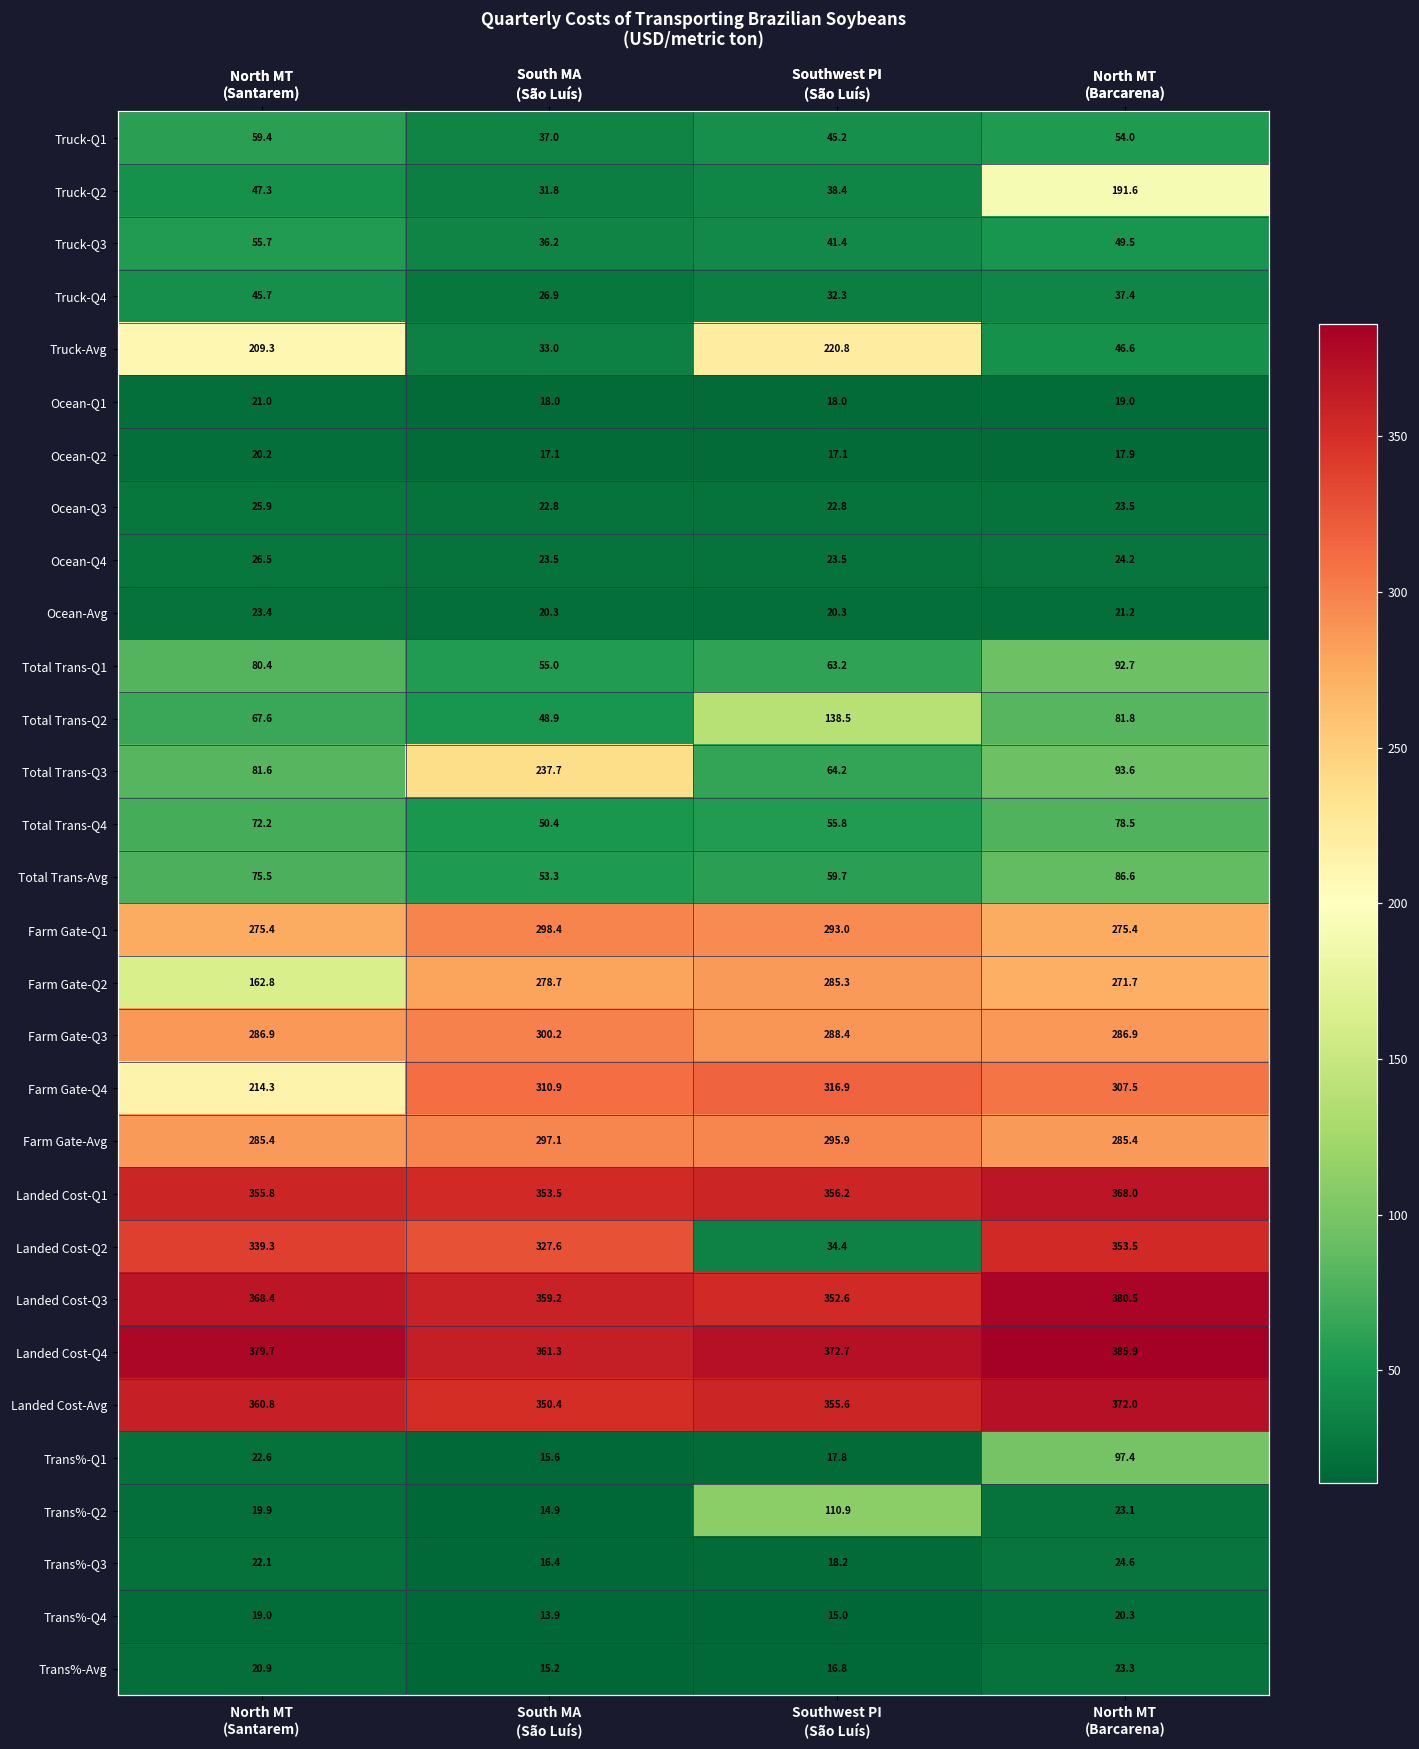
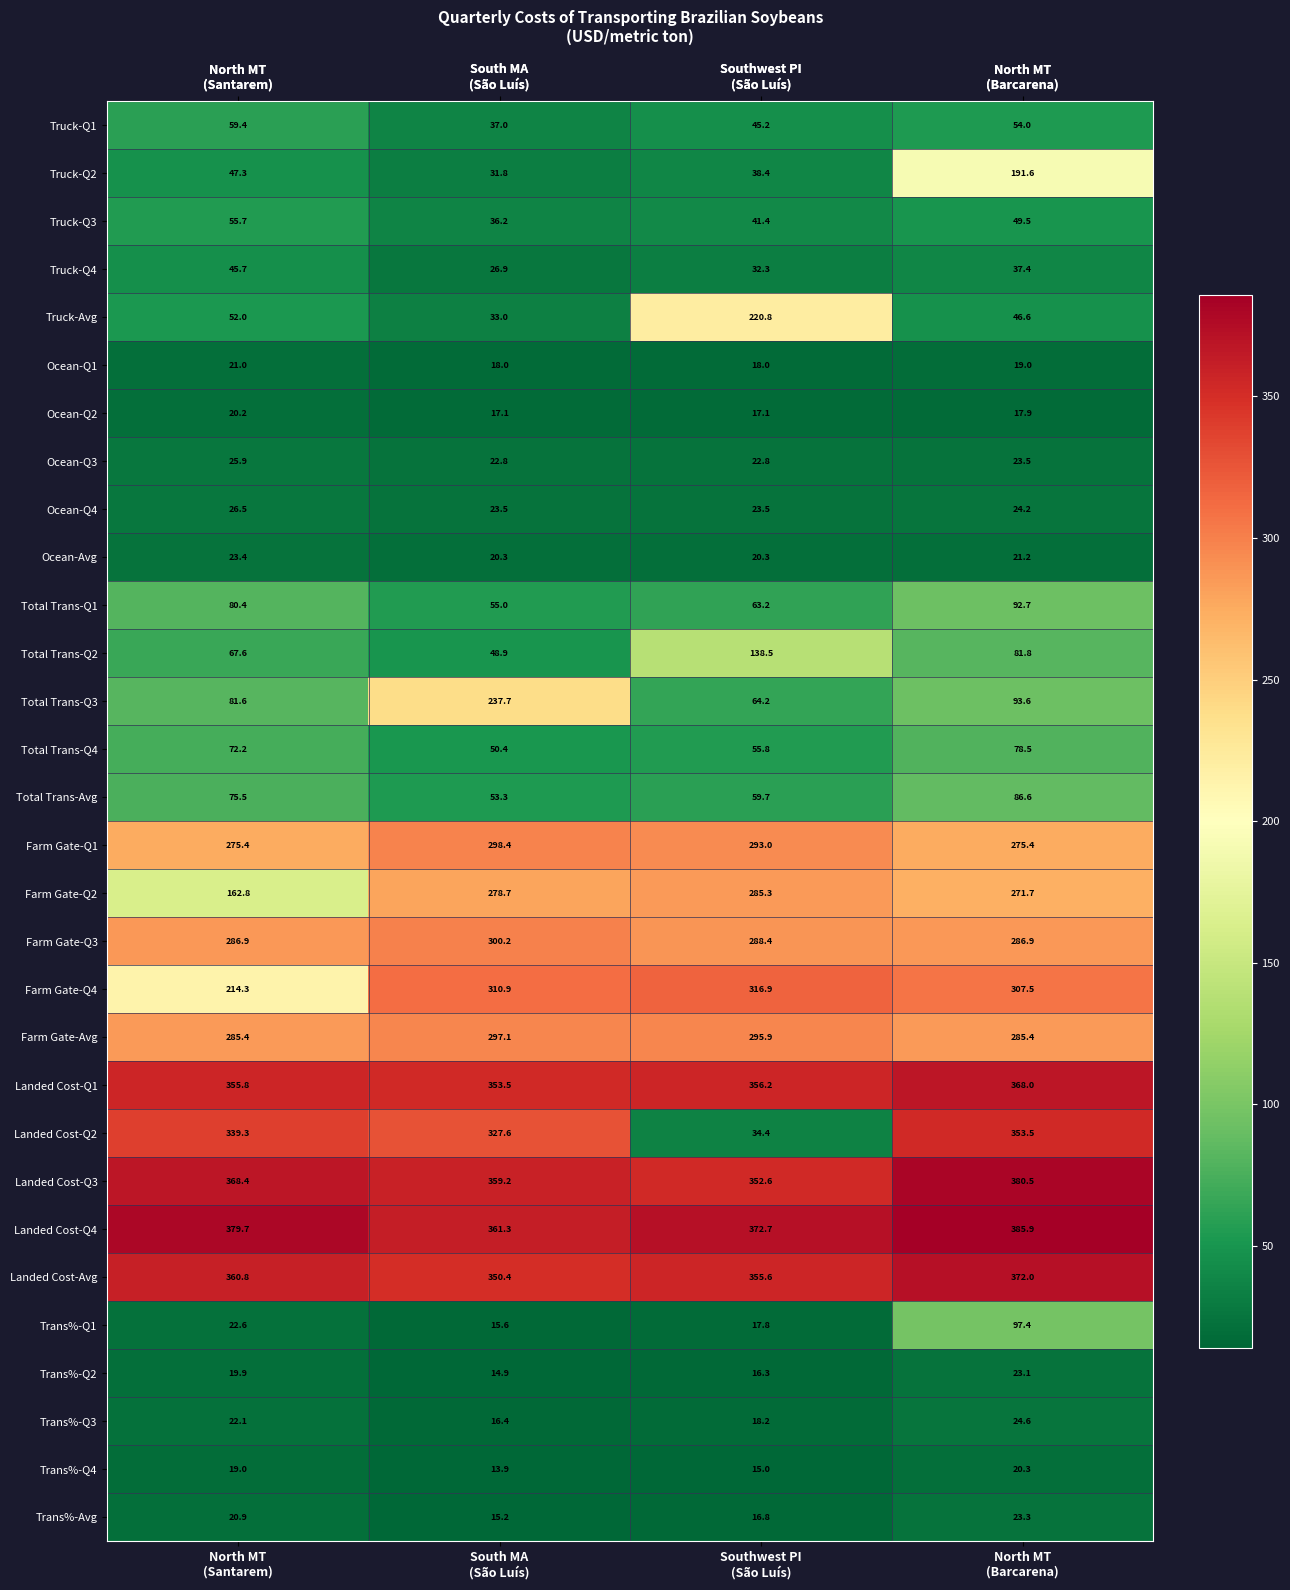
  {
    "Truck-Q1": {
      "North MT (Santarem)": 59.4,
      "South MA (São Luís)": 37.0,
      "Southwest PI (São Luís)": 45.2,
      "North MT (Barcarena)": 54.0
    },
    "Truck-Q2": {
      "North MT (Santarem)": 47.3,
      "South MA (São Luís)": 31.8,
      "Southwest PI (São Luís)": 38.4,
      "North MT (Barcarena)": 191.6
    },
    "Truck-Q3": {
      "North MT (Santarem)": 55.7,
      "South MA (São Luís)": 36.2,
      "Southwest PI (São Luís)": 41.4,
      "North MT (Barcarena)": 49.5
    },
    "Truck-Q4": {
      "North MT (Santarem)": 45.7,
      "South MA (São Luís)": 26.9,
      "Southwest PI (São Luís)": 32.3,
      "North MT (Barcarena)": 37.4
    },
    "Truck-Avg": {
-     "North MT (Santarem)": 209.3,
+     "North MT (Santarem)": 52.0,
      "South MA (São Luís)": 33.0,
      "Southwest PI (São Luís)": 220.8,
      "North MT (Barcarena)": 46.6
    },
    "Ocean-Q1": {
      "North MT (Santarem)": 21.0,
      "South MA (São Luís)": 18.0,
      "Southwest PI (São Luís)": 18.0,
      "North MT (Barcarena)": 19.0
    },
    "Ocean-Q2": {
      "North MT (Santarem)": 20.2,
      "South MA (São Luís)": 17.1,
      "Southwest PI (São Luís)": 17.1,
      "North MT (Barcarena)": 17.9
    },
    "Ocean-Q3": {
      "North MT (Santarem)": 25.9,
      "South MA (São Luís)": 22.8,
      "Southwest PI (São Luís)": 22.8,
      "North MT (Barcarena)": 23.5
    },
    "Ocean-Q4": {
      "North MT (Santarem)": 26.5,
      "South MA (São Luís)": 23.5,
      "Southwest PI (São Luís)": 23.5,
      "North MT (Barcarena)": 24.2
    },
    "Ocean-Avg": {
      "North MT (Santarem)": 23.4,
      "South MA (São Luís)": 20.3,
      "Southwest PI (São Luís)": 20.3,
      "North MT (Barcarena)": 21.2
    },
    "Total Trans-Q1": {
      "North MT (Santarem)": 80.4,
      "South MA (São Luís)": 55.0,
      "Southwest PI (São Luís)": 63.2,
      "North MT (Barcarena)": 92.7
    },
    "Total Trans-Q2": {
      "North MT (Santarem)": 67.6,
      "South MA (São Luís)": 48.9,
      "Southwest PI (São Luís)": 138.5,
      "North MT (Barcarena)": 81.8
    },
    "Total Trans-Q3": {
      "North MT (Santarem)": 81.6,
      "South MA (São Luís)": 237.7,
      "Southwest PI (São Luís)": 64.2,
      "North MT (Barcarena)": 93.6
    },
    "Total Trans-Q4": {
      "North MT (Santarem)": 72.2,
      "South MA (São Luís)": 50.4,
      "Southwest PI (São Luís)": 55.8,
      "North MT (Barcarena)": 78.5
    },
    "Total Trans-Avg": {
      "North MT (Santarem)": 75.5,
      "South MA (São Luís)": 53.3,
      "Southwest PI (São Luís)": 59.7,
      "North MT (Barcarena)": 86.6
    },
    "Farm Gate-Q1": {
      "North MT (Santarem)": 275.4,
      "South MA (São Luís)": 298.4,
      "Southwest PI (São Luís)": 293.0,
      "North MT (Barcarena)": 275.4
    },
    "Farm Gate-Q2": {
      "North MT (Santarem)": 162.8,
      "South MA (São Luís)": 278.7,
      "Southwest PI (São Luís)": 285.3,
      "North MT (Barcarena)": 271.7
    },
    "Farm Gate-Q3": {
      "North MT (Santarem)": 286.9,
      "South MA (São Luís)": 300.2,
      "Southwest PI (São Luís)": 288.4,
      "North MT (Barcarena)": 286.9
    },
    "Farm Gate-Q4": {
      "North MT (Santarem)": 214.3,
      "South MA (São Luís)": 310.9,
      "Southwest PI (São Luís)": 316.9,
      "North MT (Barcarena)": 307.5
    },
    "Farm Gate-Avg": {
      "North MT (Santarem)": 285.4,
      "South MA (São Luís)": 297.1,
      "Southwest PI (São Luís)": 295.9,
      "North MT (Barcarena)": 285.4
    },
    "Landed Cost-Q1": {
      "North MT (Santarem)": 355.8,
      "South MA (São Luís)": 353.5,
      "Southwest PI (São Luís)": 356.2,
      "North MT (Barcarena)": 368.0
    },
    "Landed Cost-Q2": {
      "North MT (Santarem)": 339.3,
      "South MA (São Luís)": 327.6,
      "Southwest PI (São Luís)": 34.4,
      "North MT (Barcarena)": 353.5
    },
    "Landed Cost-Q3": {
      "North MT (Santarem)": 368.4,
      "South MA (São Luís)": 359.2,
      "Southwest PI (São Luís)": 352.6,
      "North MT (Barcarena)": 380.5
    },
    "Landed Cost-Q4": {
      "North MT (Santarem)": 379.7,
      "South MA (São Luís)": 361.3,
      "Southwest PI (São Luís)": 372.7,
      "North MT (Barcarena)": 385.9
    },
    "Landed Cost-Avg": {
      "North MT (Santarem)": 360.8,
      "South MA (São Luís)": 350.4,
      "Southwest PI (São Luís)": 355.6,
      "North MT (Barcarena)": 372.0
    },
    "Trans%-Q1": {
      "North MT (Santarem)": 22.6,
      "South MA (São Luís)": 15.6,
      "Southwest PI (São Luís)": 17.8,
      "North MT (Barcarena)": 97.4
    },
    "Trans%-Q2": {
      "North MT (Santarem)": 19.9,
      "South MA (São Luís)": 14.9,
-     "Southwest PI (São Luís)": 110.9,
+     "Southwest PI (São Luís)": 16.3,
      "North MT (Barcarena)": 23.1
    },
    "Trans%-Q3": {
      "North MT (Santarem)": 22.1,
      "South MA (São Luís)": 16.4,
      "Southwest PI (São Luís)": 18.2,
      "North MT (Barcarena)": 24.6
    },
    "Trans%-Q4": {
      "North MT (Santarem)": 19.0,
      "South MA (São Luís)": 13.9,
      "Southwest PI (São Luís)": 15.0,
      "North MT (Barcarena)": 20.3
    },
    "Trans%-Avg": {
      "North MT (Santarem)": 20.9,
      "South MA (São Luís)": 15.2,
      "Southwest PI (São Luís)": 16.8,
      "North MT (Barcarena)": 23.3
    }
  }
